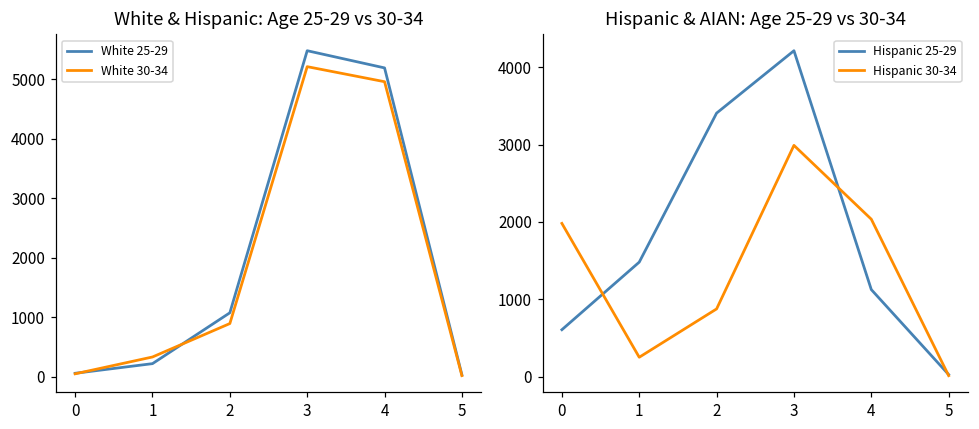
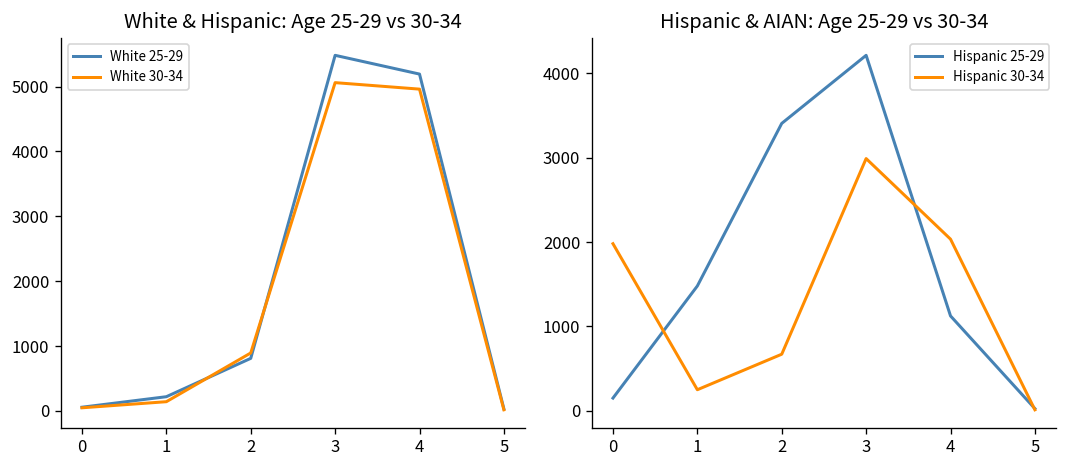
  {
    "White & Hispanic: Age 25-29 vs 30-34": {
      "White 25-29": {
        "1": 200,
-       "2": 1100,
+       "2": 800,
        "3": 5500,
        "4": 5200
      },
      "White 30-34": {
-       "1": 300,
+       "1": 100,
        "2": 900,
-       "3": 5200,
+       "3": 5100,
        "4": 5000
      }
    },
    "Hispanic & AIAN: Age 25-29 vs 30-34": {
      "Hispanic 25-29": {
-       "0": 600,
+       "0": 200,
        "1": 1500,
        "2": 3400,
        "3": 4200,
        "4": 1100
      },
      "Hispanic 30-34": {
        "0": 2000,
        "1": 200,
-       "2": 900,
+       "2": 700,
        "3": 3000,
        "4": 2000
      }
    }
  }
